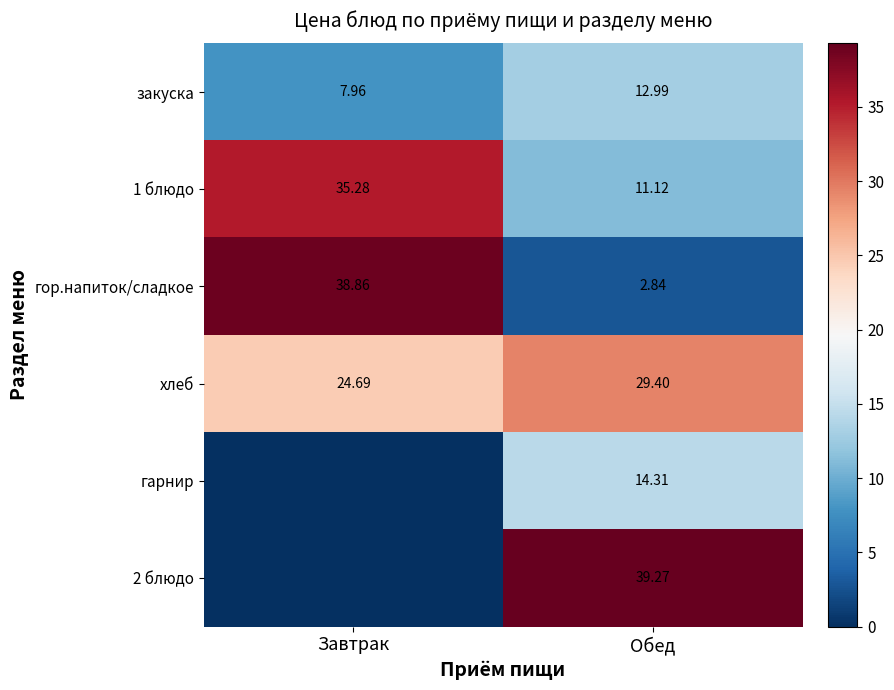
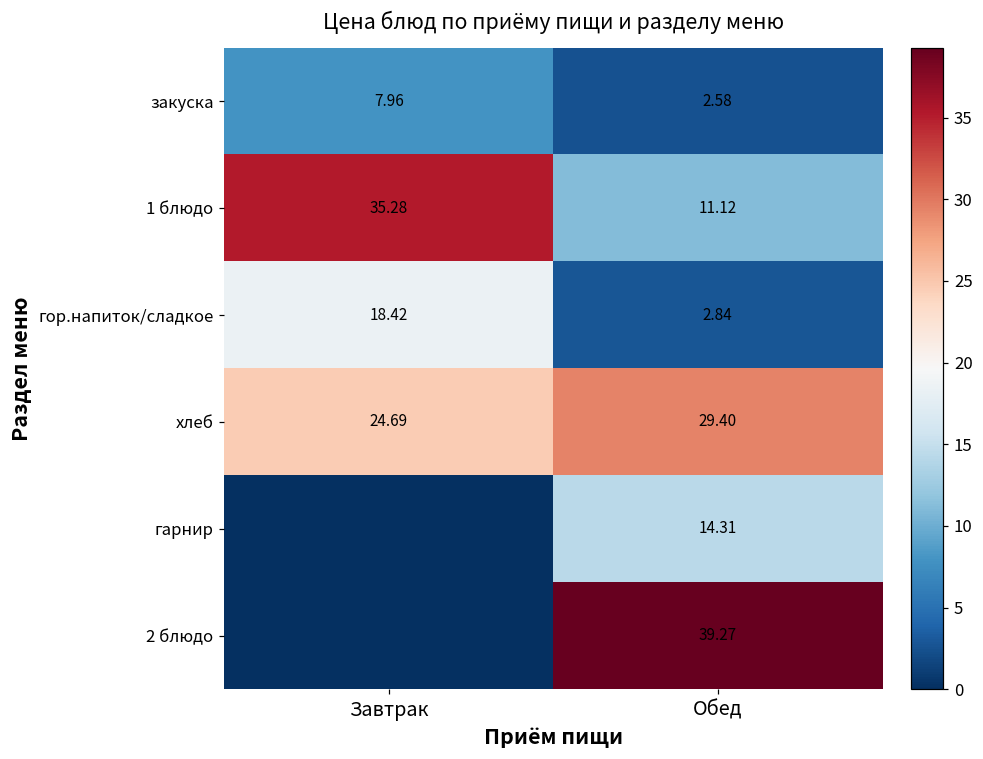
  {
    "закуска": {
      "Завтрак": 7.96,
-     "Обед": 12.99
+     "Обед": 2.58
    },
    "1 блюдо": {
      "Завтрак": 35.28,
      "Обед": 11.12
    },
    "гор.напиток/сладкое": {
-     "Завтрак": 38.86,
+     "Завтрак": 18.42,
      "Обед": 2.84
    },
    "хлеб": {
      "Завтрак": 24.69,
      "Обед": 29.40
    },
    "гарнир": {
      "Обед": 14.31
    },
    "2 блюдо": {
      "Обед": 39.27
    }
  }
